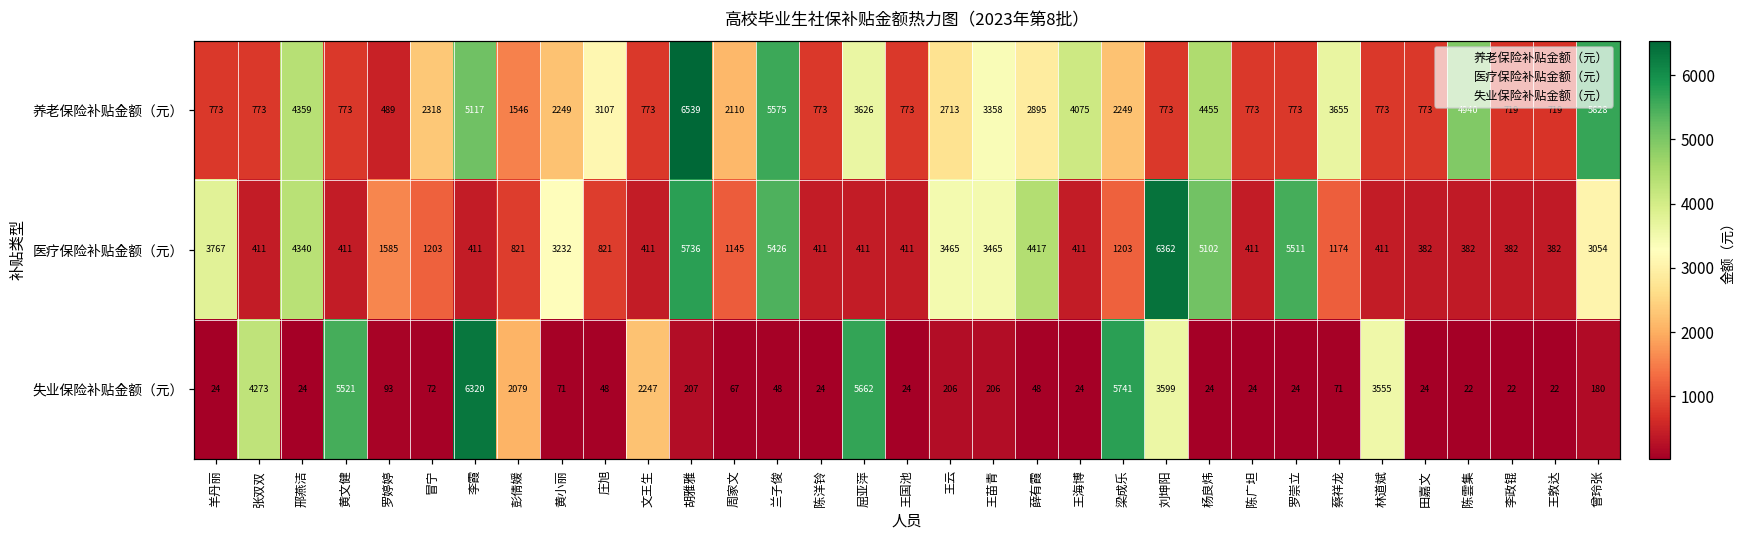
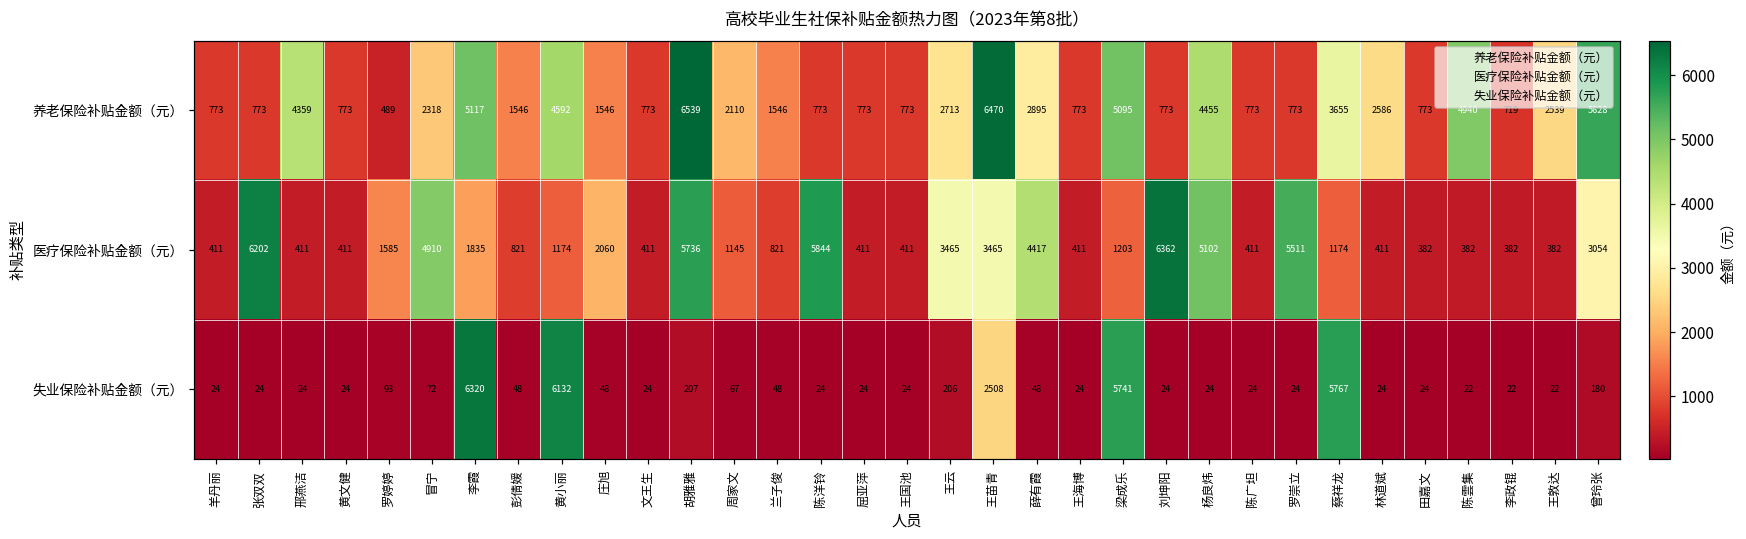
  {
    "养老保险补贴金额（元）": {
      "羊丹丽": 773,
      "张双双": 773,
      "邢燕洁": 4359,
      "黄文健": 773,
      "罗婷婷": 489,
      "冒宁": 2318,
      "李霞": 5117,
      "彭倩媛": 1546,
-     "黄小丽": 2249,
-     "庄旭": 3107,
+     "黄小丽": 4592,
+     "庄旭": 1546,
      "文王生": 773,
      "胡雅雅": 6539,
      "周家文": 2110,
-     "兰子俊": 5575,
+     "兰子俊": 1546,
      "陈洋铃": 773,
-     "屈亚萍": 3626,
+     "屈亚萍": 773,
      "王国池": 773,
      "王云": 2713,
-     "王苗青": 3358,
+     "王苗青": 6470,
      "薛有霞": 2895,
-     "王海博": 4075,
-     "梁成乐": 2249,
+     "王海博": 773,
+     "梁成乐": 5095,
      "刘坤阳": 773,
      "杨良炜": 4455,
      "陈广坦": 773,
      "罗崇立": 773,
      "蔡祥龙": 3655,
-     "林道斌": 773,
+     "林道斌": 2586,
      "田嘉文": 773,
      "陈雲集": 4940,
      "李政锟": 719,
-     "王敦达": 719,
+     "王敦达": 2539,
      "曾玲张": 5628
    },
    "医疗保险补贴金额（元）": {
-     "羊丹丽": 3767,
-     "张双双": 411,
-     "邢燕洁": 4340,
+     "羊丹丽": 411,
+     "张双双": 6202,
+     "邢燕洁": 411,
      "黄文健": 411,
      "罗婷婷": 1585,
-     "冒宁": 1203,
-     "李霞": 411,
+     "冒宁": 4910,
+     "李霞": 1835,
      "彭倩媛": 821,
-     "黄小丽": 3232,
-     "庄旭": 821,
+     "黄小丽": 1174,
+     "庄旭": 2060,
      "文王生": 411,
      "胡雅雅": 5736,
      "周家文": 1145,
-     "兰子俊": 5426,
-     "陈洋铃": 411,
+     "兰子俊": 821,
+     "陈洋铃": 5844,
      "屈亚萍": 411,
      "王国池": 411,
      "王云": 3465,
      "王苗青": 3465,
      "薛有霞": 4417,
      "王海博": 411,
      "梁成乐": 1203,
      "刘坤阳": 6362,
      "杨良炜": 5102,
      "陈广坦": 411,
      "罗崇立": 5511,
      "蔡祥龙": 1174,
      "林道斌": 411,
      "田嘉文": 382,
      "陈雲集": 382,
      "李政锟": 382,
      "王敦达": 382,
      "曾玲张": 3054
    },
    "失业保险补贴金额（元）": {
      "羊丹丽": 24,
-     "张双双": 4273,
+     "张双双": 24,
      "邢燕洁": 24,
-     "黄文健": 5521,
+     "黄文健": 24,
      "罗婷婷": 93,
      "冒宁": 72,
      "李霞": 6320,
-     "彭倩媛": 2079,
-     "黄小丽": 71,
+     "彭倩媛": 48,
+     "黄小丽": 6132,
      "庄旭": 48,
-     "文王生": 2247,
+     "文王生": 24,
      "胡雅雅": 207,
      "周家文": 67,
      "兰子俊": 48,
      "陈洋铃": 24,
-     "屈亚萍": 5662,
+     "屈亚萍": 24,
      "王国池": 24,
      "王云": 206,
-     "王苗青": 206,
+     "王苗青": 2508,
      "薛有霞": 48,
      "王海博": 24,
      "梁成乐": 5741,
-     "刘坤阳": 3599,
+     "刘坤阳": 24,
      "杨良炜": 24,
      "陈广坦": 24,
      "罗崇立": 24,
-     "蔡祥龙": 71,
-     "林道斌": 3555,
+     "蔡祥龙": 5767,
+     "林道斌": 24,
      "田嘉文": 24,
      "陈雲集": 22,
      "李政锟": 22,
      "王敦达": 22,
      "曾玲张": 180
    }
  }
